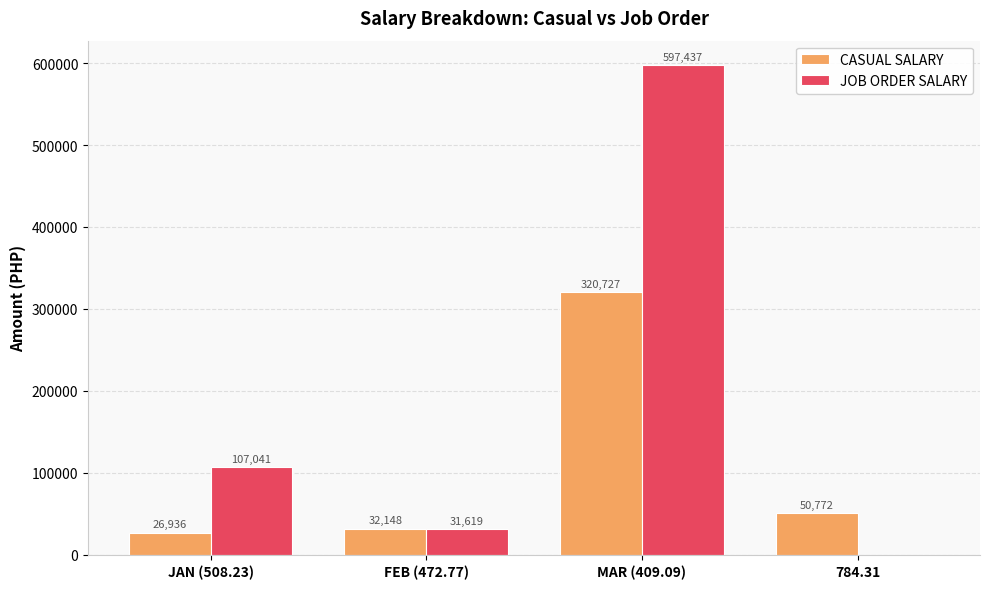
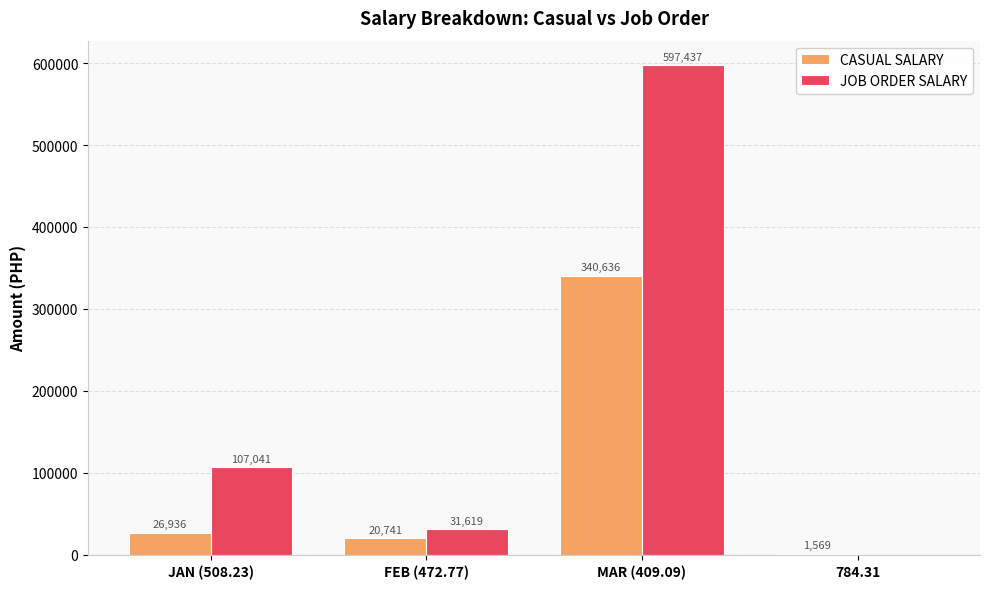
  {
    "CASUAL SALARY": {
      "JAN (508.23)": "26,936",
-     "FEB (472.77)": "32,148",
-     "MAR (409.09)": "320,727",
-     "784.31": "50,772"
+     "FEB (472.77)": "20,741",
+     "MAR (409.09)": "340,636",
+     "784.31": "1,569"
    },
    "JOB ORDER SALARY": {
      "JAN (508.23)": "107,041",
      "FEB (472.77)": "31,619",
      "MAR (409.09)": "597,437"
    }
  }
